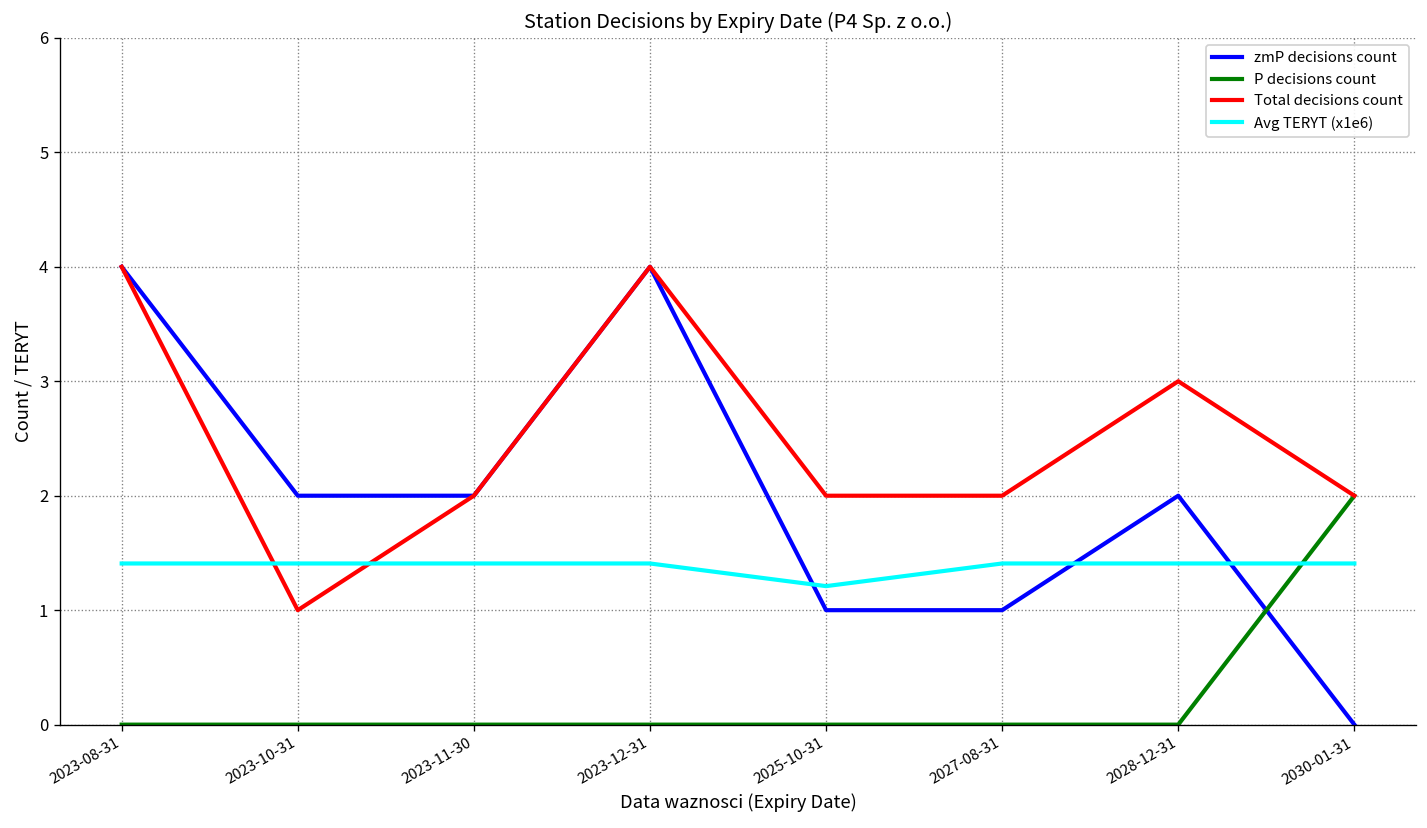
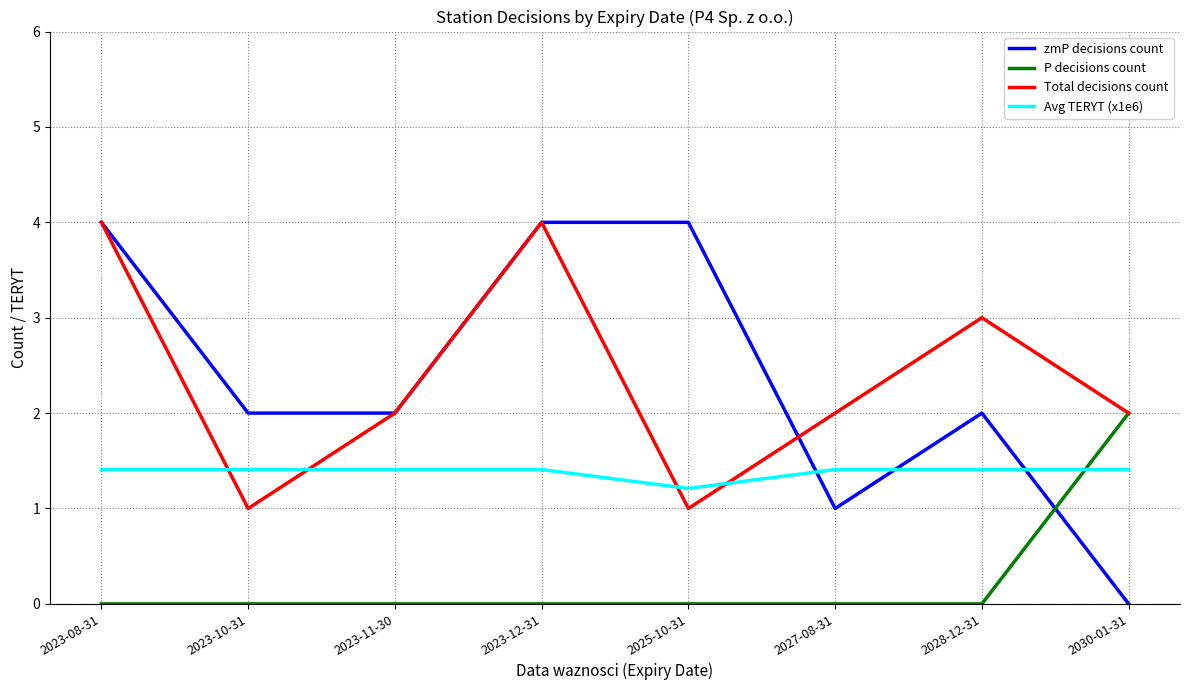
  {
    "zmP decisions count": {
      "2023-10-31": 2,
-     "2025-10-31": 1,
+     "2025-10-31": 4,
      "2027-08-31": 1,
      "2028-12-31": 2,
      "2030-01-31": 0
    },
    "P decisions count": {
      "2023-08-31": 0,
      "2023-10-31": 0,
      "2023-11-30": 0,
      "2023-12-31": 0,
      "2025-10-31": 0,
      "2027-08-31": 0,
      "2028-12-31": 0
    },
    "Total decisions count": {
      "2023-10-31": 1,
-     "2025-10-31": 2,
+     "2025-10-31": 1,
      "2027-08-31": 2,
      "2028-12-31": 3
    },
    "Avg TERYT (x1e6)": {
      "2023-08-31": 1.4,
      "2023-10-31": 1.4,
      "2023-11-30": 1.4,
      "2023-12-31": 1.4,
      "2025-10-31": 1.2,
      "2027-08-31": 1.4,
      "2028-12-31": 1.4,
      "2030-01-31": 1.4
    }
  }
